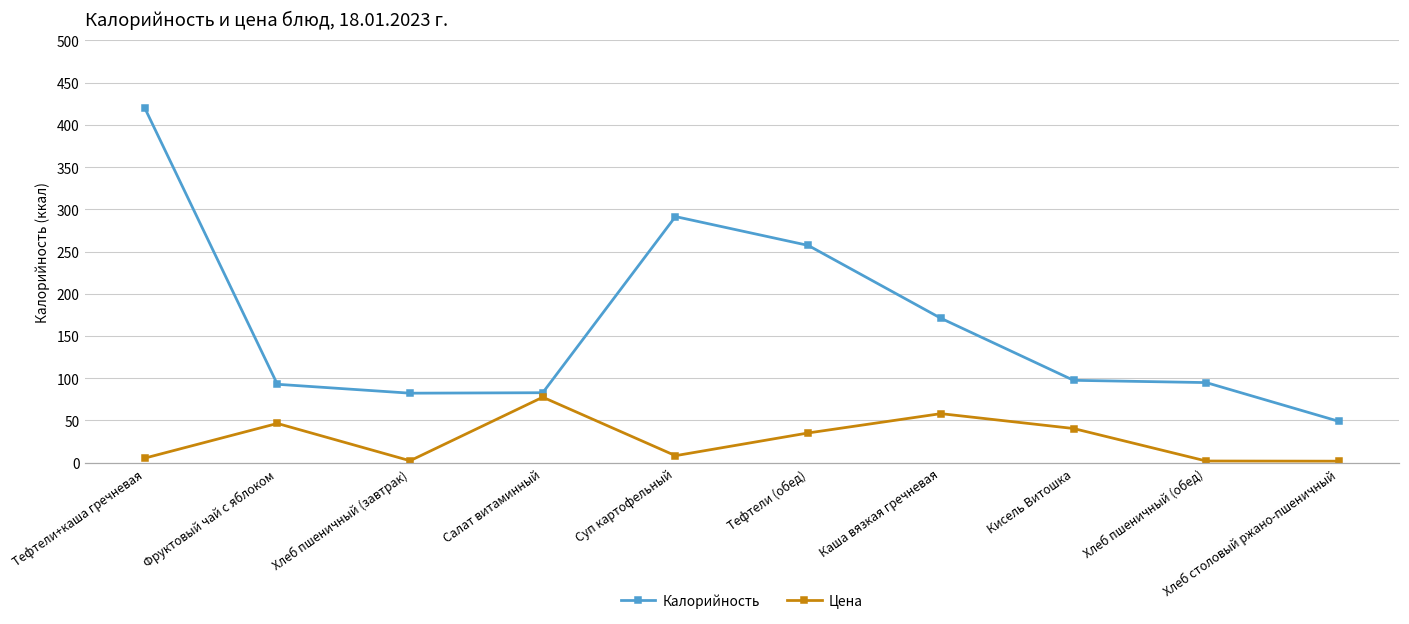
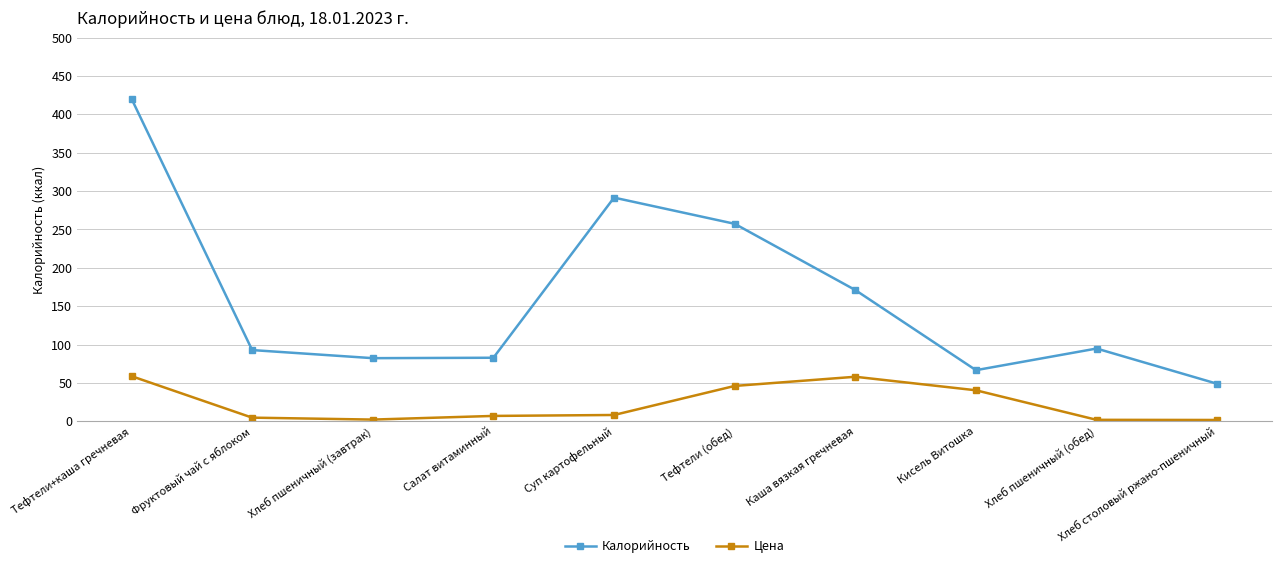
  {
    "Калорийность": {
      "Тефтели+каша гречневая": 420,
      "Фруктовый чай с яблоком": 90,
      "Хлеб пшеничный (завтрак)": 80,
      "Салат витаминный": 80,
      "Суп картофельный": 290,
      "Тефтели (обед)": 260,
      "Каша вязкая гречневая": 170,
-     "Кисель Витошка": 100,
+     "Кисель Витошка": 70,
      "Хлеб пшеничный (обед)": 90,
      "Хлеб столовый ржано-пшеничный": 50
    },
    "Цена": {
-     "Тефтели+каша гречневая": 10,
-     "Фруктовый чай с яблоком": 50,
+     "Тефтели+каша гречневая": 60,
+     "Фруктовый чай с яблоком": 0,
      "Хлеб пшеничный (завтрак)": 0,
-     "Салат витаминный": 80,
+     "Салат витаминный": 10,
      "Суп картофельный": 10,
-     "Тефтели (обед)": 40,
+     "Тефтели (обед)": 50,
      "Каша вязкая гречневая": 60,
      "Кисель Витошка": 40,
      "Хлеб пшеничный (обед)": 0,
      "Хлеб столовый ржано-пшеничный": 0
    }
  }
